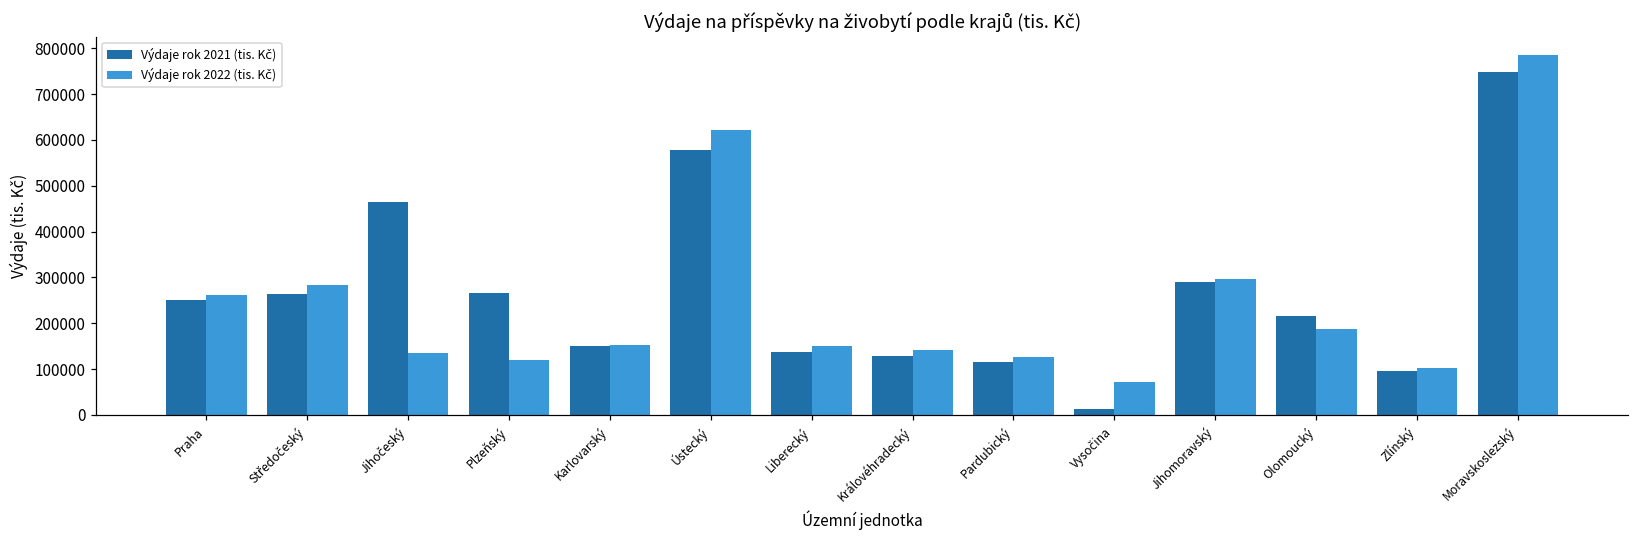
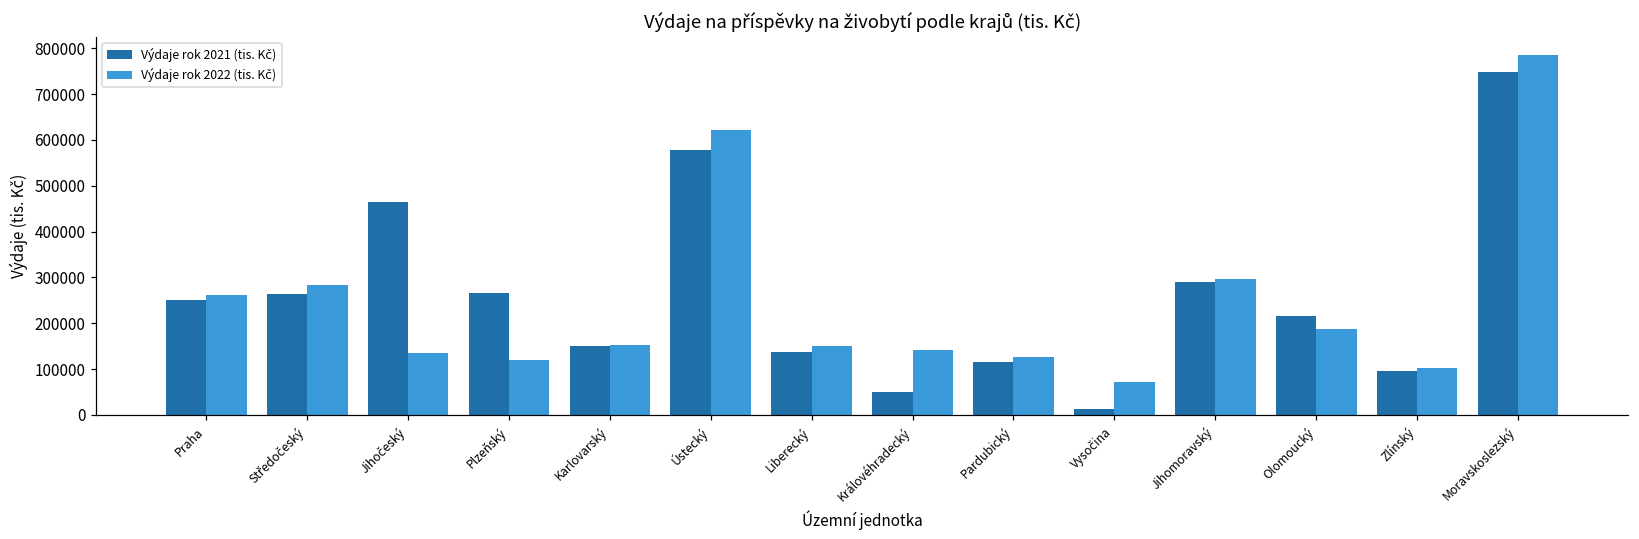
  {
    "Výdaje rok 2021 (tis. Kč)": {
      "Praha": 250000,
      "Středočeský": 260000,
      "Jihočeský": 470000,
      "Plzeňský": 270000,
      "Karlovarský": 150000,
      "Ústecký": 580000,
      "Liberecký": 140000,
-     "Královéhradecký": 130000,
+     "Královéhradecký": 50000,
      "Pardubický": 120000,
      "Vysočina": 10000,
      "Jihomoravský": 290000,
      "Olomoucký": 210000,
      "Zlínský": 100000,
      "Moravskoslezský": 750000
    },
    "Výdaje rok 2022 (tis. Kč)": {
      "Praha": 260000,
      "Středočeský": 280000,
      "Jihočeský": 140000,
      "Plzeňský": 120000,
      "Karlovarský": 150000,
      "Ústecký": 620000,
      "Liberecký": 150000,
      "Královéhradecký": 140000,
      "Pardubický": 130000,
      "Vysočina": 70000,
      "Jihomoravský": 300000,
      "Olomoucký": 190000,
      "Zlínský": 100000,
      "Moravskoslezský": 790000
    }
  }
